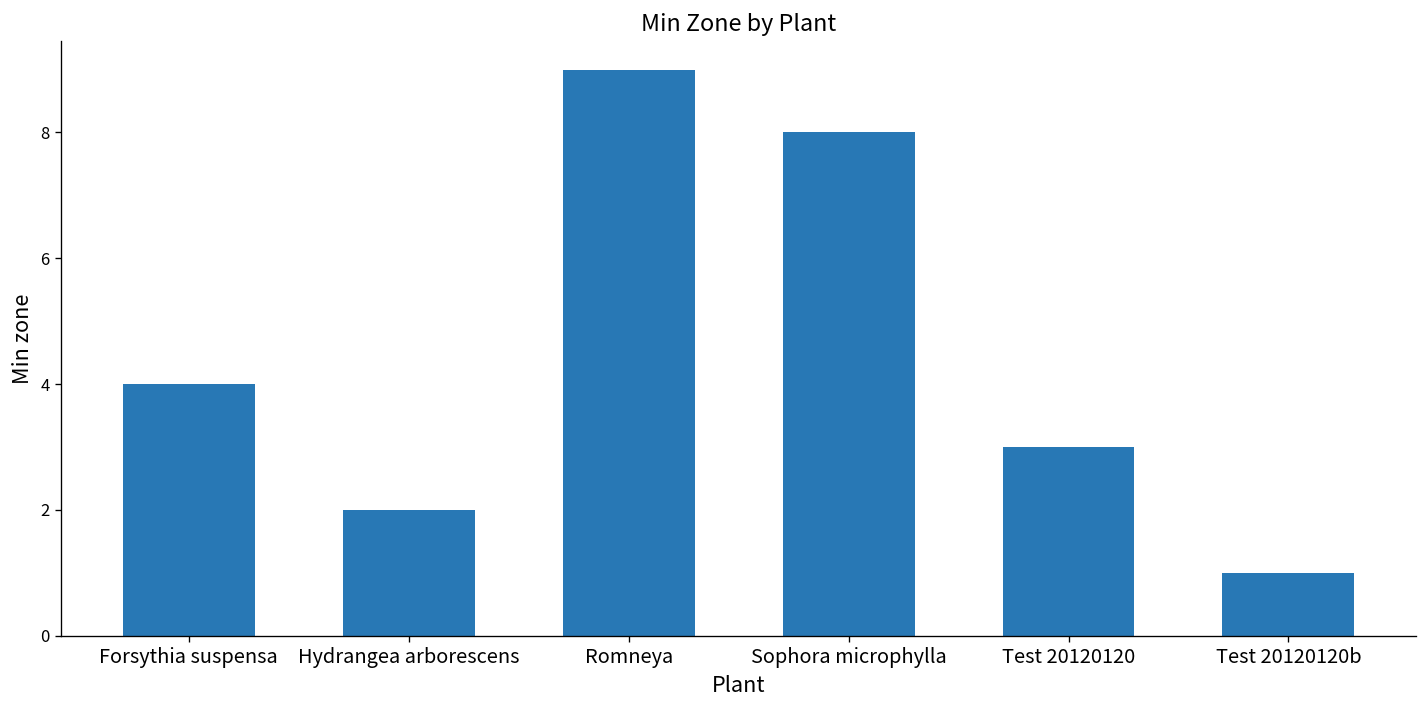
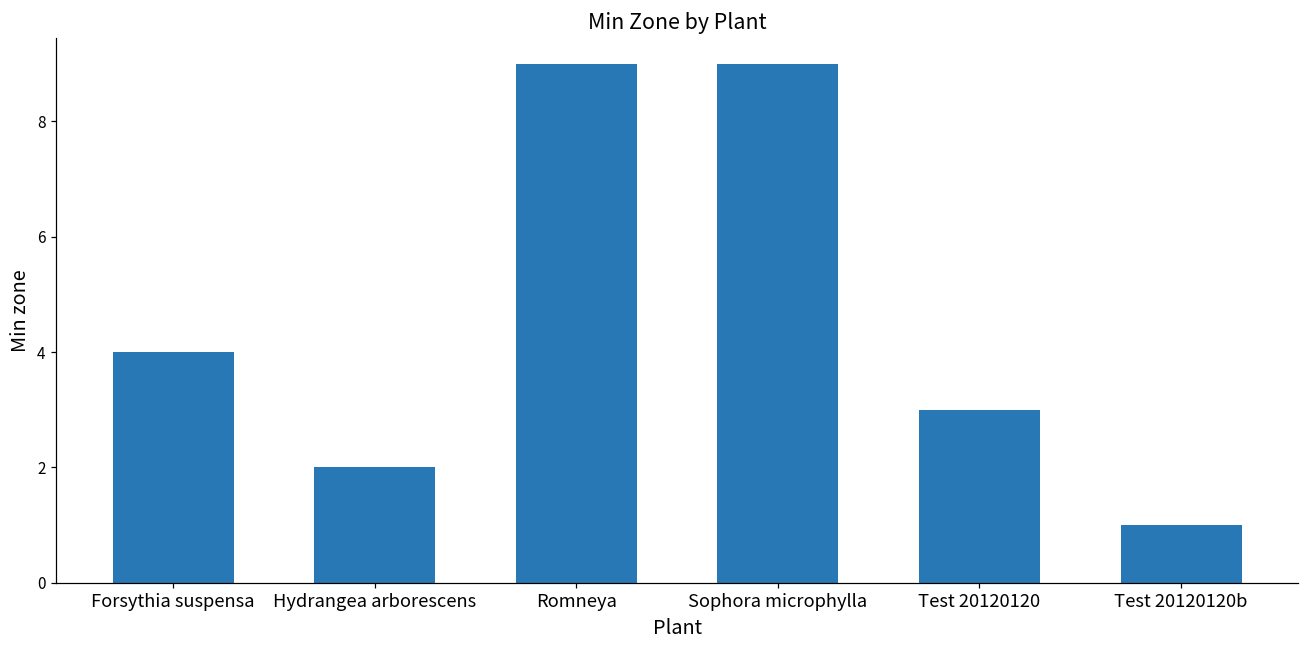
  {
    "Forsythia suspensa": 4,
    "Hydrangea arborescens": 2,
    "Romneya": 9,
-   "Sophora microphylla": 8,
+   "Sophora microphylla": 9,
    "Test 20120120": 3,
    "Test 20120120b": 1
  }
